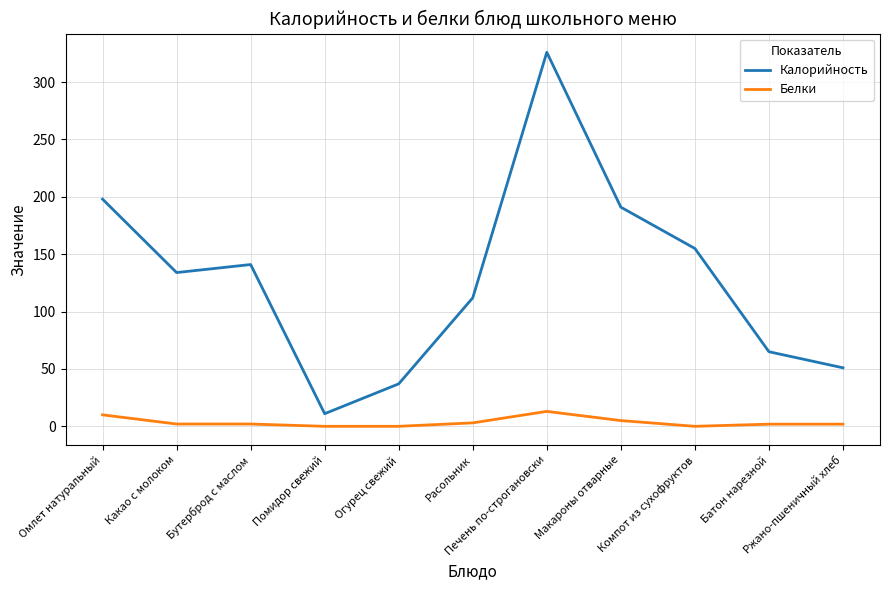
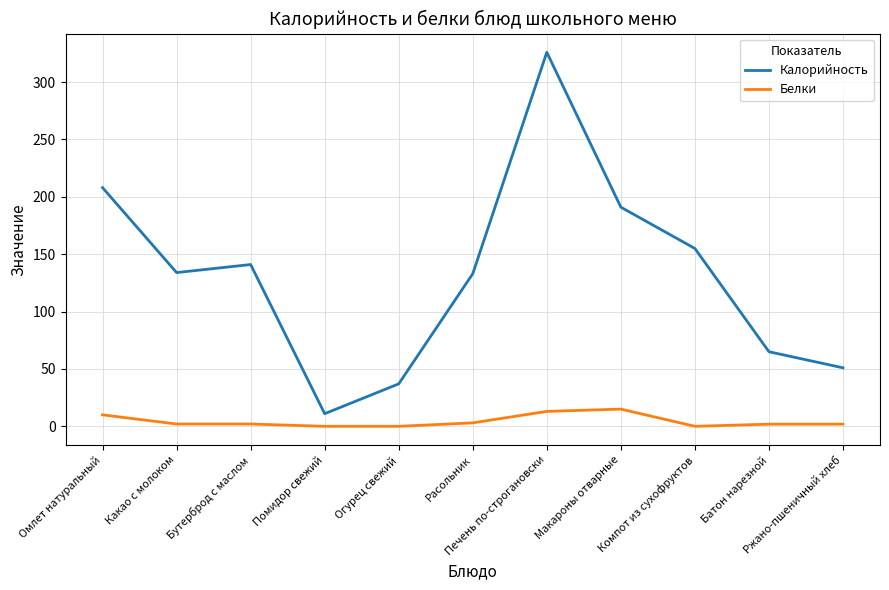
  {
    "Калорийность": {
-     "Омлет натуральный": 198,
+     "Омлет натуральный": 208,
      "Какао с молоком": 134,
      "Бутерброд с маслом": 141,
      "Помидор свежий": 11,
      "Огурец свежий": 37,
-     "Расольник": 112,
+     "Расольник": 133,
      "Печень по-строгановски": 326,
      "Макароны отварные": 191,
      "Компот из сухофруктов": 155,
      "Батон нарезной": 65,
      "Ржано-пшеничный хлеб": 51
    },
    "Белки": {
      "Омлет натуральный": 10,
      "Какао с молоком": 2,
      "Бутерброд с маслом": 2,
      "Помидор свежий": 0,
      "Огурец свежий": 0,
      "Расольник": 3,
      "Печень по-строгановски": 13,
-     "Макароны отварные": 5,
+     "Макароны отварные": 15,
      "Компот из сухофруктов": 0,
      "Батон нарезной": 2,
      "Ржано-пшеничный хлеб": 2
    }
  }
